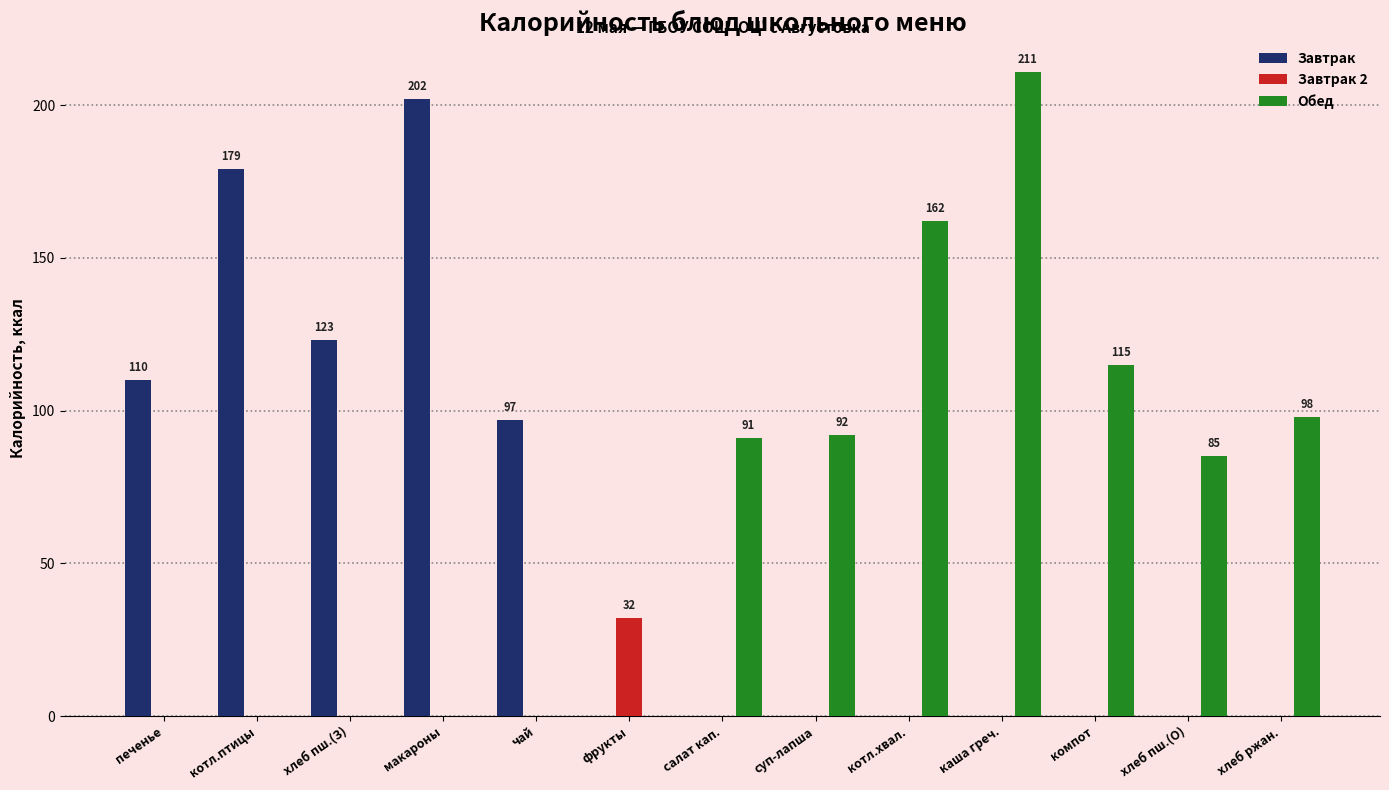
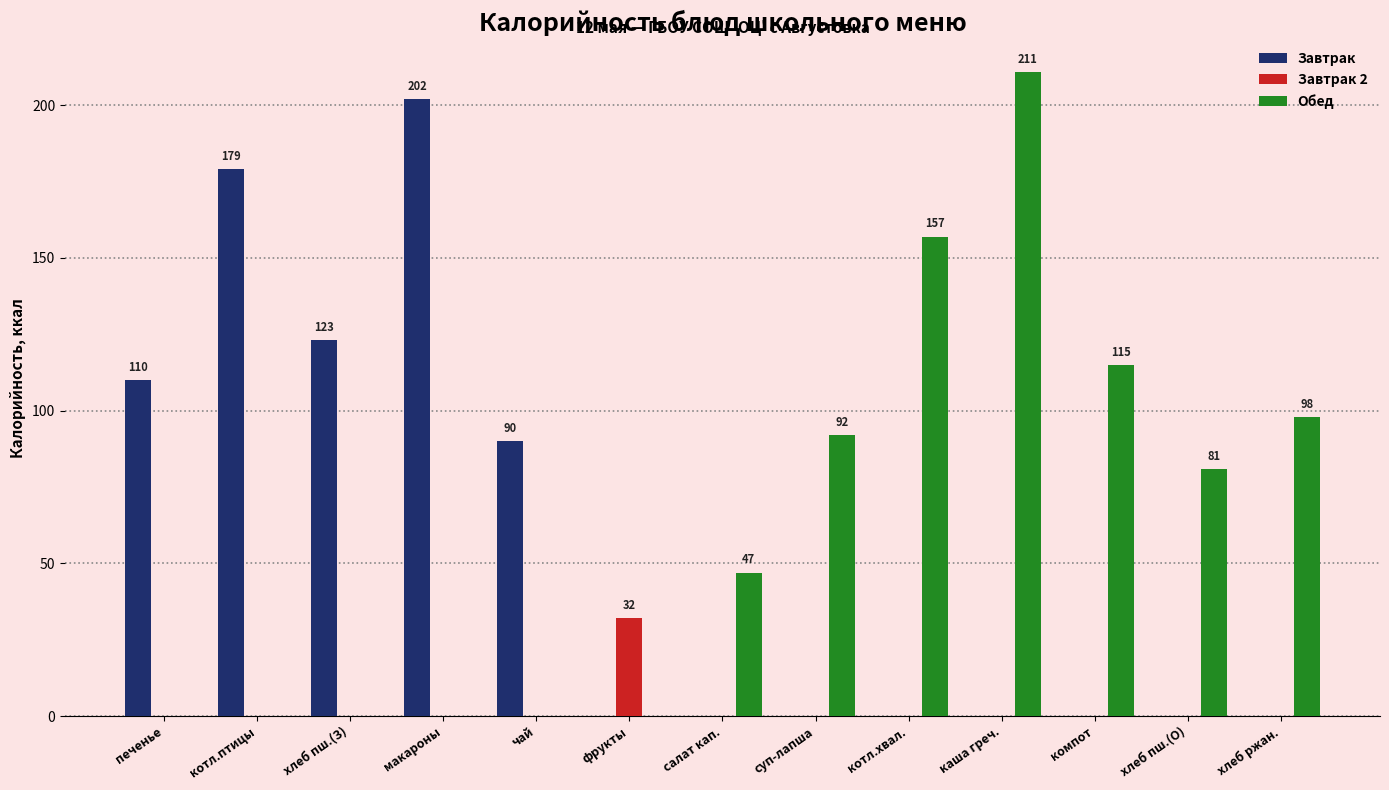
  {
    "Завтрак": {
      "печенье": 110,
      "котл.птицы": 179,
      "хлеб пш.(З)": 123,
      "макароны": 202,
-     "чай": 97
+     "чай": 90
    },
    "Завтрак 2": {
      "фрукты": 32
    },
    "Обед": {
-     "салат кап.": 91,
+     "салат кап.": 47,
      "суп-лапша": 92,
-     "котл.хвал.": 162,
+     "котл.хвал.": 157,
      "каша греч.": 211,
      "компот": 115,
-     "хлеб пш.(О)": 85,
+     "хлеб пш.(О)": 81,
      "хлеб ржан.": 98
    }
  }
